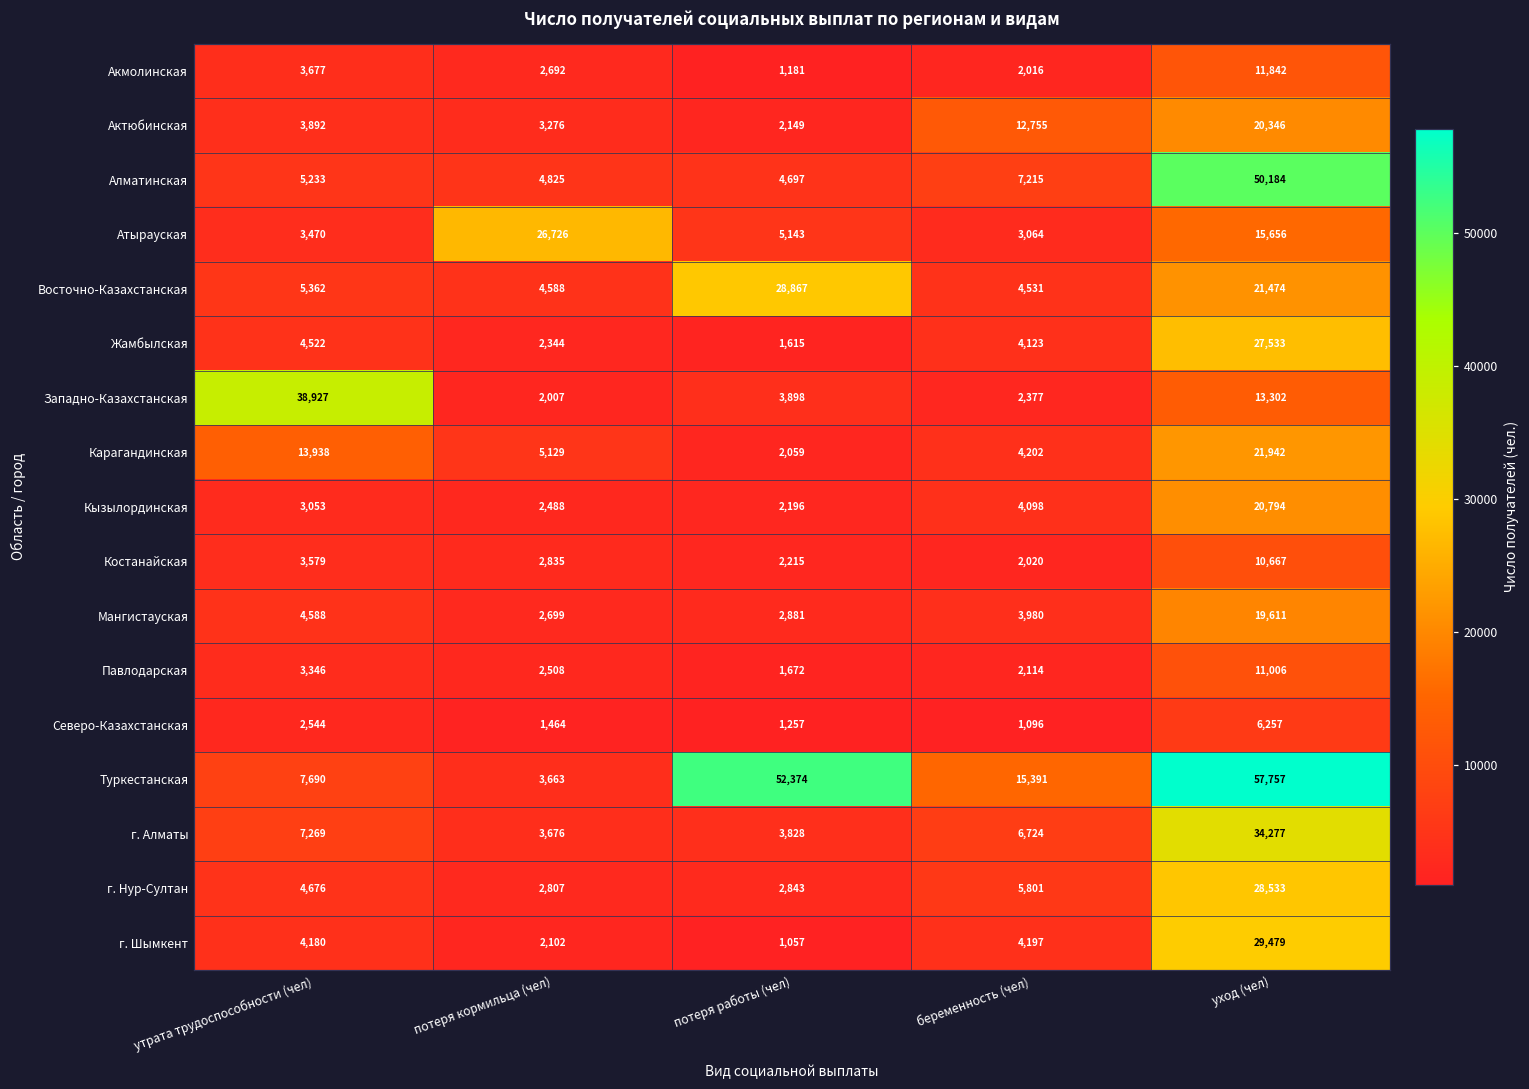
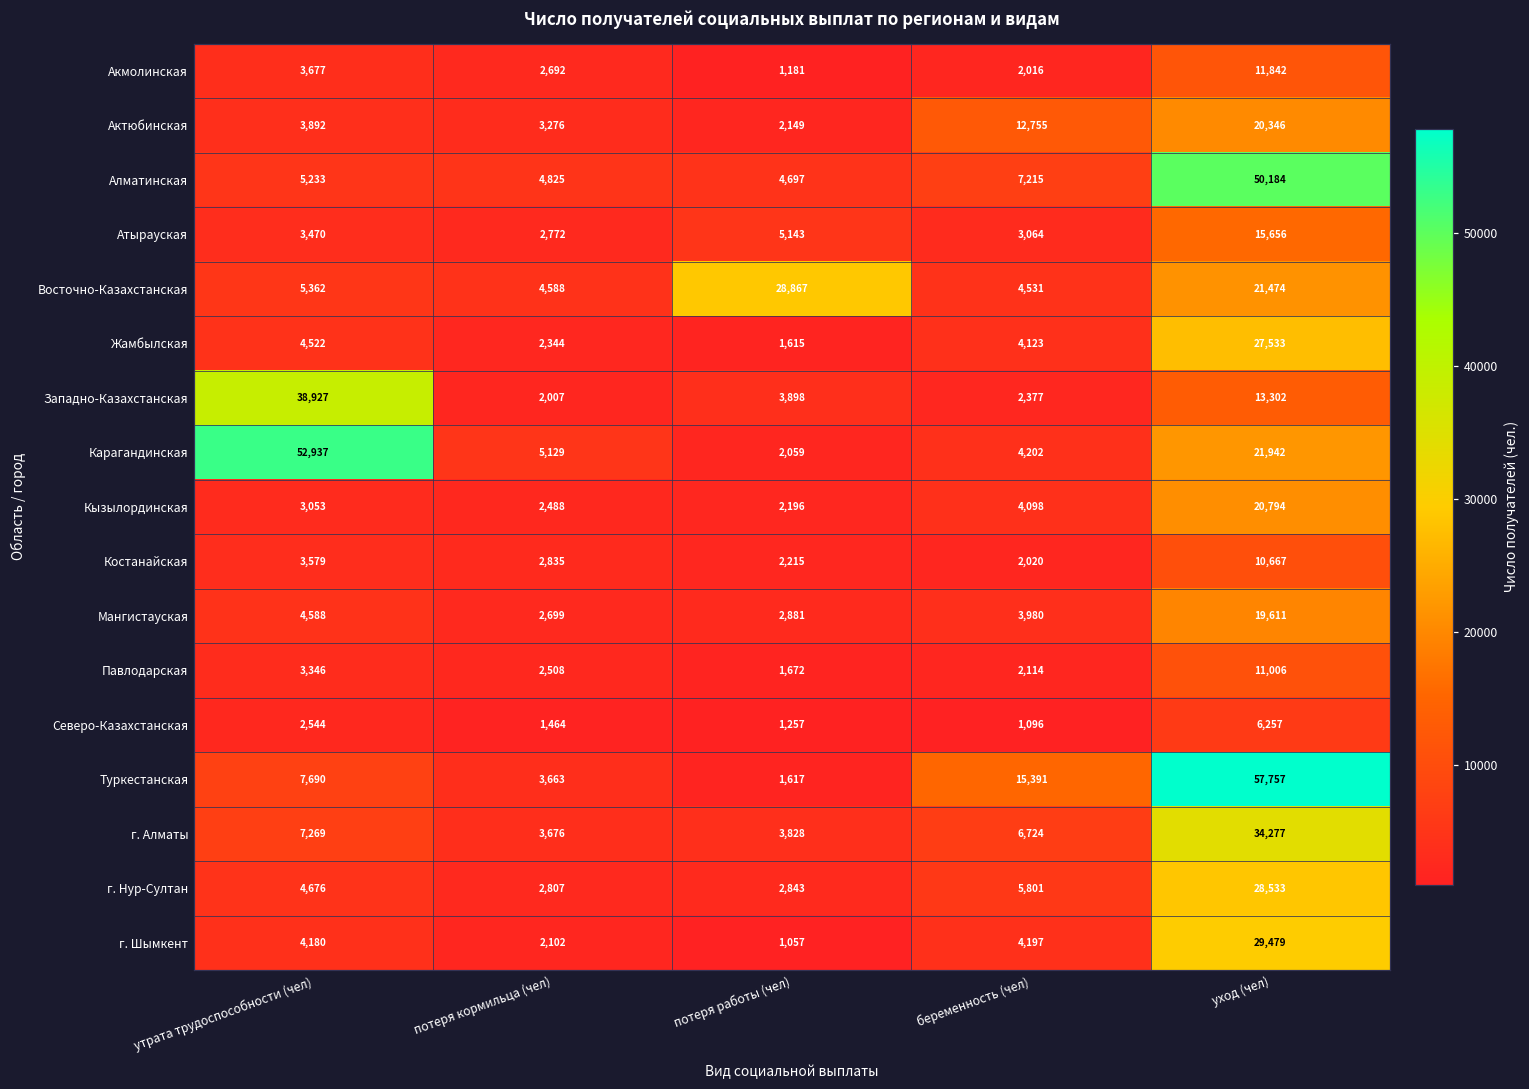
  {
    "Акмолинская": {
      "утрата трудоспособности (чел)": "3,677",
      "потеря кормильца (чел)": "2,692",
      "потеря работы (чел)": "1,181",
      "беременность (чел)": "2,016",
      "уход (чел)": "11,842"
    },
    "Актюбинская": {
      "утрата трудоспособности (чел)": "3,892",
      "потеря кормильца (чел)": "3,276",
      "потеря работы (чел)": "2,149",
      "беременность (чел)": "12,755",
      "уход (чел)": "20,346"
    },
    "Алматинская": {
      "утрата трудоспособности (чел)": "5,233",
      "потеря кормильца (чел)": "4,825",
      "потеря работы (чел)": "4,697",
      "беременность (чел)": "7,215",
      "уход (чел)": "50,184"
    },
    "Атырауская": {
      "утрата трудоспособности (чел)": "3,470",
-     "потеря кормильца (чел)": "26,726",
+     "потеря кормильца (чел)": "2,772",
      "потеря работы (чел)": "5,143",
      "беременность (чел)": "3,064",
      "уход (чел)": "15,656"
    },
    "Восточно-Казахстанская": {
      "утрата трудоспособности (чел)": "5,362",
      "потеря кормильца (чел)": "4,588",
      "потеря работы (чел)": "28,867",
      "беременность (чел)": "4,531",
      "уход (чел)": "21,474"
    },
    "Жамбылская": {
      "утрата трудоспособности (чел)": "4,522",
      "потеря кормильца (чел)": "2,344",
      "потеря работы (чел)": "1,615",
      "беременность (чел)": "4,123",
      "уход (чел)": "27,533"
    },
    "Западно-Казахстанская": {
      "утрата трудоспособности (чел)": "38,927",
      "потеря кормильца (чел)": "2,007",
      "потеря работы (чел)": "3,898",
      "беременность (чел)": "2,377",
      "уход (чел)": "13,302"
    },
    "Карагандинская": {
-     "утрата трудоспособности (чел)": "13,938",
+     "утрата трудоспособности (чел)": "52,937",
      "потеря кормильца (чел)": "5,129",
      "потеря работы (чел)": "2,059",
      "беременность (чел)": "4,202",
      "уход (чел)": "21,942"
    },
    "Кызылординская": {
      "утрата трудоспособности (чел)": "3,053",
      "потеря кормильца (чел)": "2,488",
      "потеря работы (чел)": "2,196",
      "беременность (чел)": "4,098",
      "уход (чел)": "20,794"
    },
    "Костанайская": {
      "утрата трудоспособности (чел)": "3,579",
      "потеря кормильца (чел)": "2,835",
      "потеря работы (чел)": "2,215",
      "беременность (чел)": "2,020",
      "уход (чел)": "10,667"
    },
    "Мангистауская": {
      "утрата трудоспособности (чел)": "4,588",
      "потеря кормильца (чел)": "2,699",
      "потеря работы (чел)": "2,881",
      "беременность (чел)": "3,980",
      "уход (чел)": "19,611"
    },
    "Павлодарская": {
      "утрата трудоспособности (чел)": "3,346",
      "потеря кормильца (чел)": "2,508",
      "потеря работы (чел)": "1,672",
      "беременность (чел)": "2,114",
      "уход (чел)": "11,006"
    },
    "Северо-Казахстанская": {
      "утрата трудоспособности (чел)": "2,544",
      "потеря кормильца (чел)": "1,464",
      "потеря работы (чел)": "1,257",
      "беременность (чел)": "1,096",
      "уход (чел)": "6,257"
    },
    "Туркестанская": {
      "утрата трудоспособности (чел)": "7,690",
      "потеря кормильца (чел)": "3,663",
-     "потеря работы (чел)": "52,374",
+     "потеря работы (чел)": "1,617",
      "беременность (чел)": "15,391",
      "уход (чел)": "57,757"
    },
    "г. Алматы": {
      "утрата трудоспособности (чел)": "7,269",
      "потеря кормильца (чел)": "3,676",
      "потеря работы (чел)": "3,828",
      "беременность (чел)": "6,724",
      "уход (чел)": "34,277"
    },
    "г. Нур-Султан": {
      "утрата трудоспособности (чел)": "4,676",
      "потеря кормильца (чел)": "2,807",
      "потеря работы (чел)": "2,843",
      "беременность (чел)": "5,801",
      "уход (чел)": "28,533"
    },
    "г. Шымкент": {
      "утрата трудоспособности (чел)": "4,180",
      "потеря кормильца (чел)": "2,102",
      "потеря работы (чел)": "1,057",
      "беременность (чел)": "4,197",
      "уход (чел)": "29,479"
    }
  }
